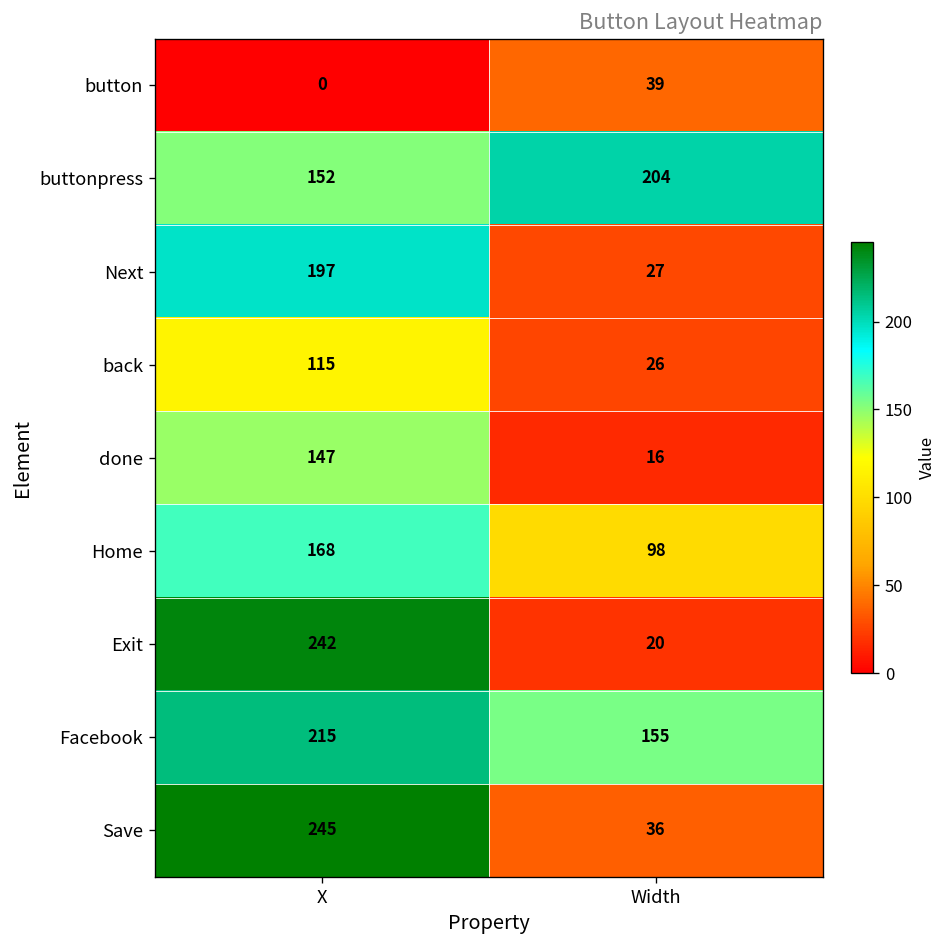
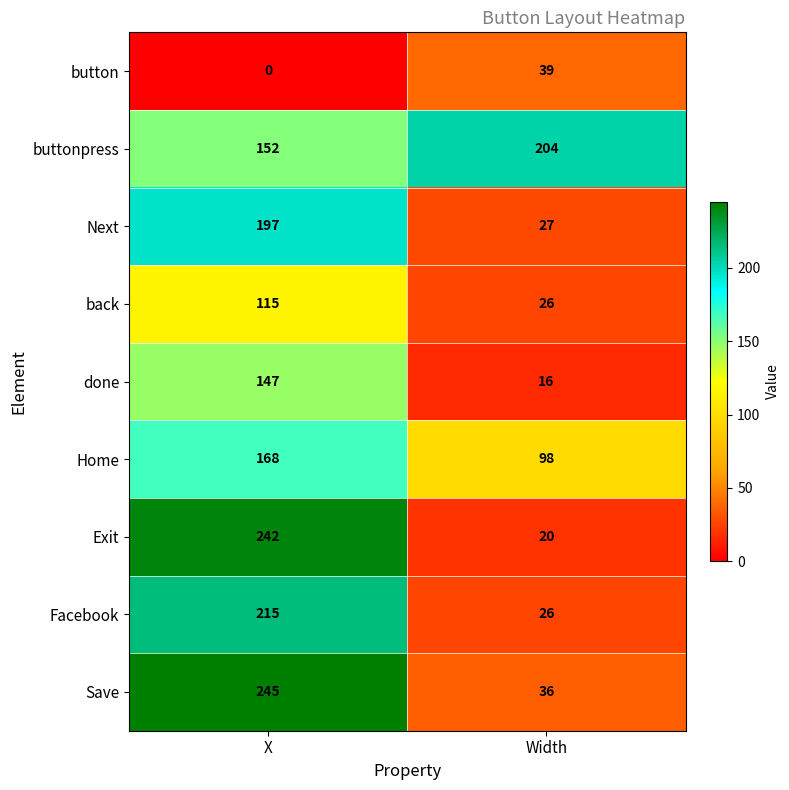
  {
    "button": {
      "X": 0,
      "Width": 39
    },
    "buttonpress": {
      "X": 152,
      "Width": 204
    },
    "Next": {
      "X": 197,
      "Width": 27
    },
    "back": {
      "X": 115,
      "Width": 26
    },
    "done": {
      "X": 147,
      "Width": 16
    },
    "Home": {
      "X": 168,
      "Width": 98
    },
    "Exit": {
      "X": 242,
      "Width": 20
    },
    "Facebook": {
      "X": 215,
-     "Width": 155
+     "Width": 26
    },
    "Save": {
      "X": 245,
      "Width": 36
    }
  }
